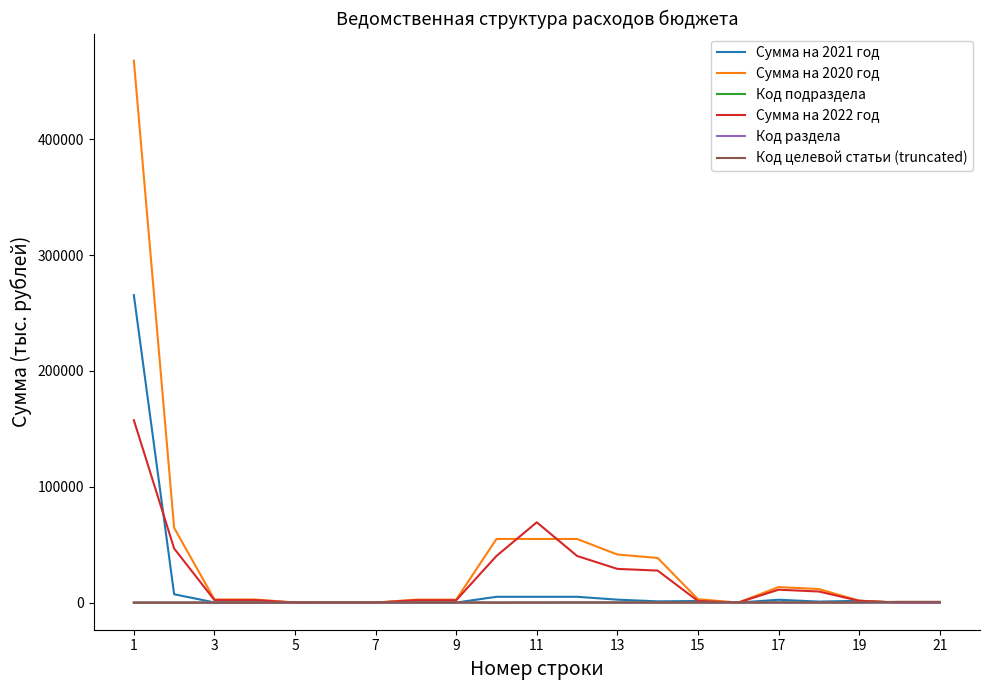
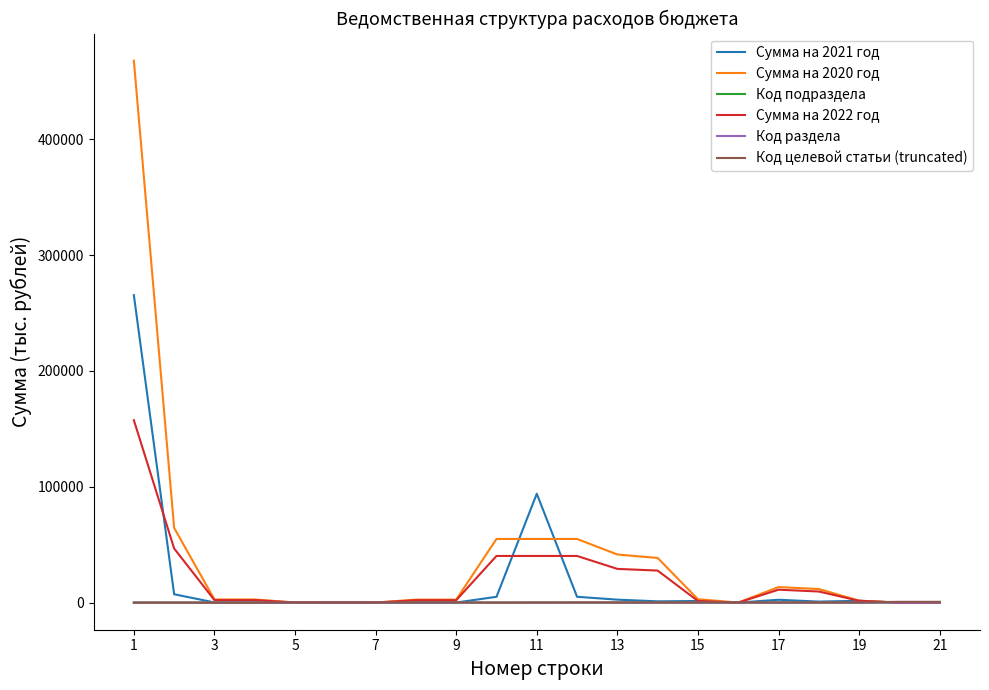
  {
    "Сумма на 2021 год": {
      "1": 265000,
-     "11": 5000,
+     "11": 94000,
      "13": 3000,
      "17": 2000
    },
    "Сумма на 2020 год": {
      "1": 468000,
      "11": 55000,
      "13": 42000,
      "17": 13000
    },
    "Сумма на 2022 год": {
      "1": 158000,
-     "11": 69000,
+     "11": 40000,
      "13": 29000,
      "17": 11000
    }
  }
